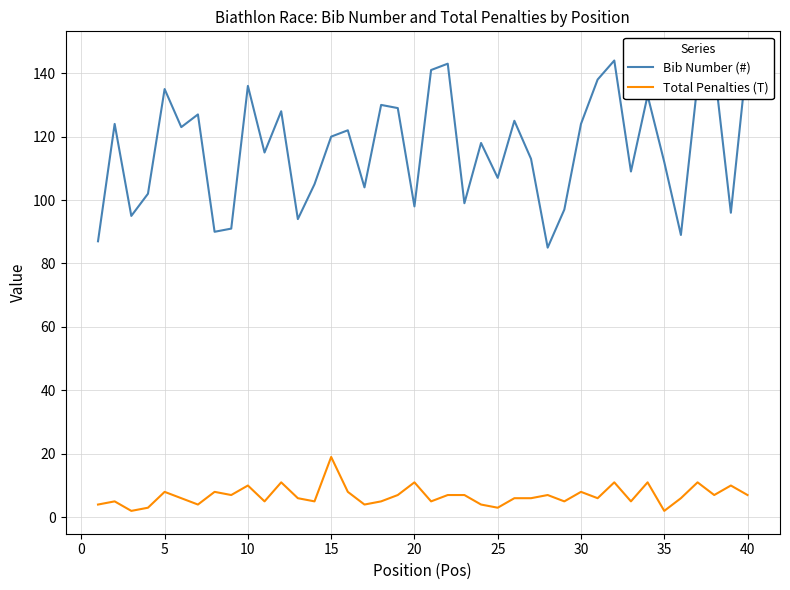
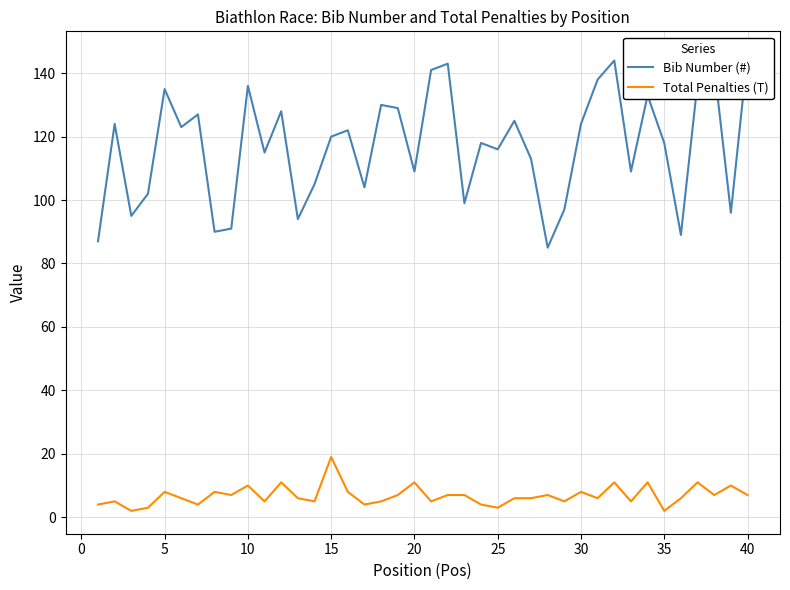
  {
    "Bib Number (#)": {
      "5": 135,
      "10": 136,
      "15": 120,
-     "20": 98,
-     "25": 107,
+     "20": 109,
+     "25": 116,
      "30": 124,
-     "35": 112
+     "35": 118
    },
    "Total Penalties (T)": {
      "5": 8,
      "10": 10,
      "15": 19,
      "20": 11,
      "25": 3,
      "30": 8,
      "35": 2,
      "40": 7
    }
  }
